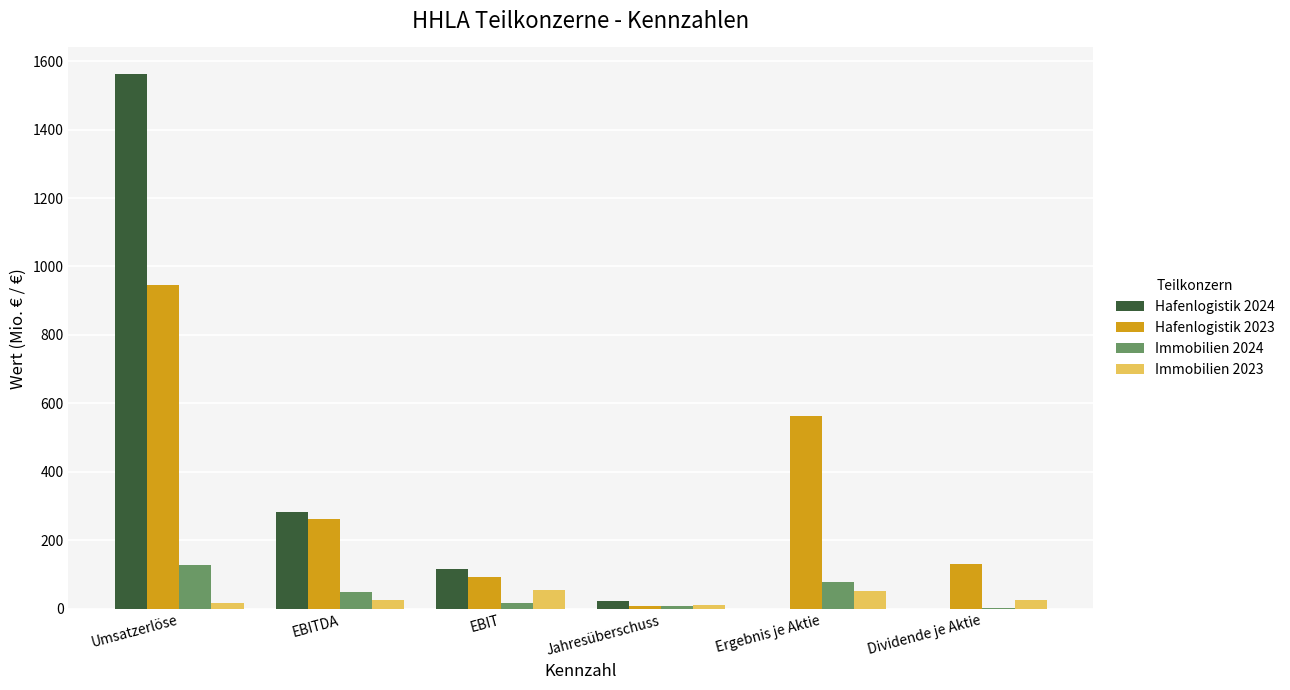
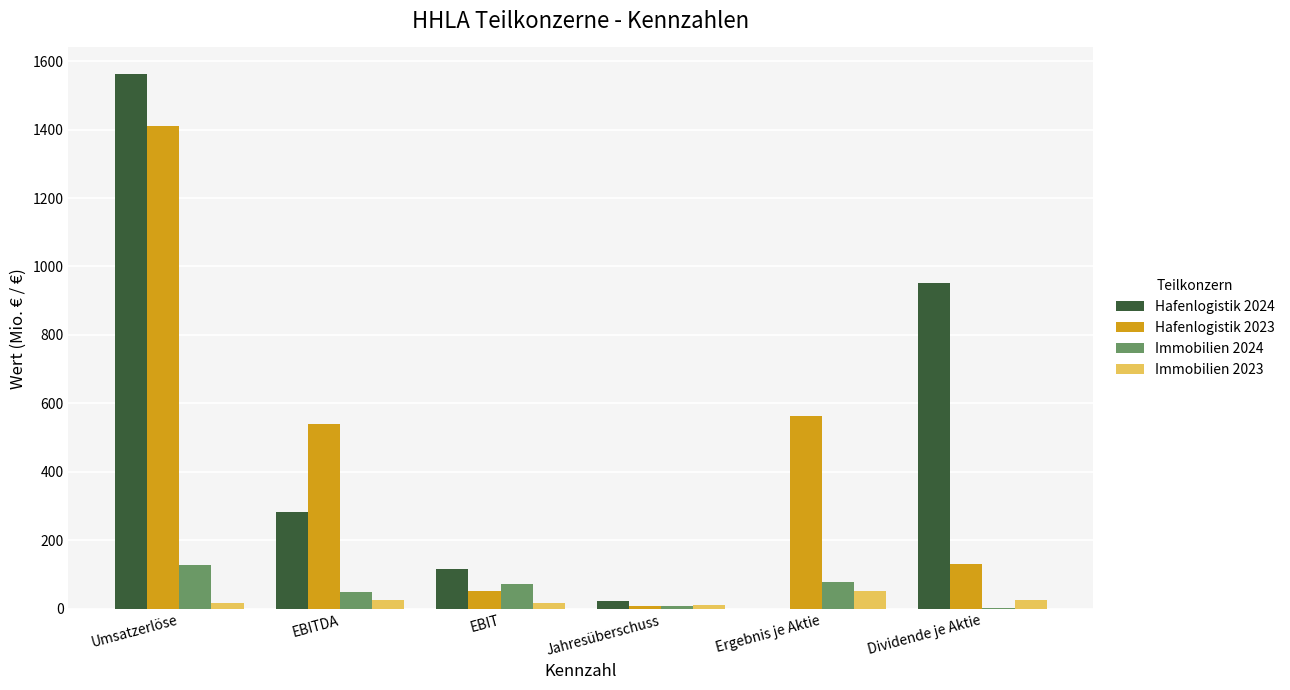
  {
    "Hafenlogistik 2024": {
      "Umsatzerlöse": 1560,
      "EBITDA": 280,
      "EBIT": 120,
      "Jahresüberschuss": 20,
-     "Dividende je Aktie": 0
+     "Dividende je Aktie": 950
    },
    "Hafenlogistik 2023": {
-     "Umsatzerlöse": 950,
-     "EBITDA": 260,
-     "EBIT": 90,
+     "Umsatzerlöse": 1410,
+     "EBITDA": 540,
+     "EBIT": 50,
      "Jahresüberschuss": 10,
      "Ergebnis je Aktie": 560,
      "Dividende je Aktie": 130
    },
    "Immobilien 2024": {
      "Umsatzerlöse": 130,
      "EBITDA": 50,
-     "EBIT": 20,
+     "EBIT": 70,
      "Jahresüberschuss": 10,
      "Ergebnis je Aktie": 80
    },
    "Immobilien 2023": {
      "Umsatzerlöse": 20,
      "EBITDA": 30,
-     "EBIT": 50,
+     "EBIT": 20,
      "Jahresüberschuss": 10,
      "Ergebnis je Aktie": 50,
      "Dividende je Aktie": 30
    }
  }
